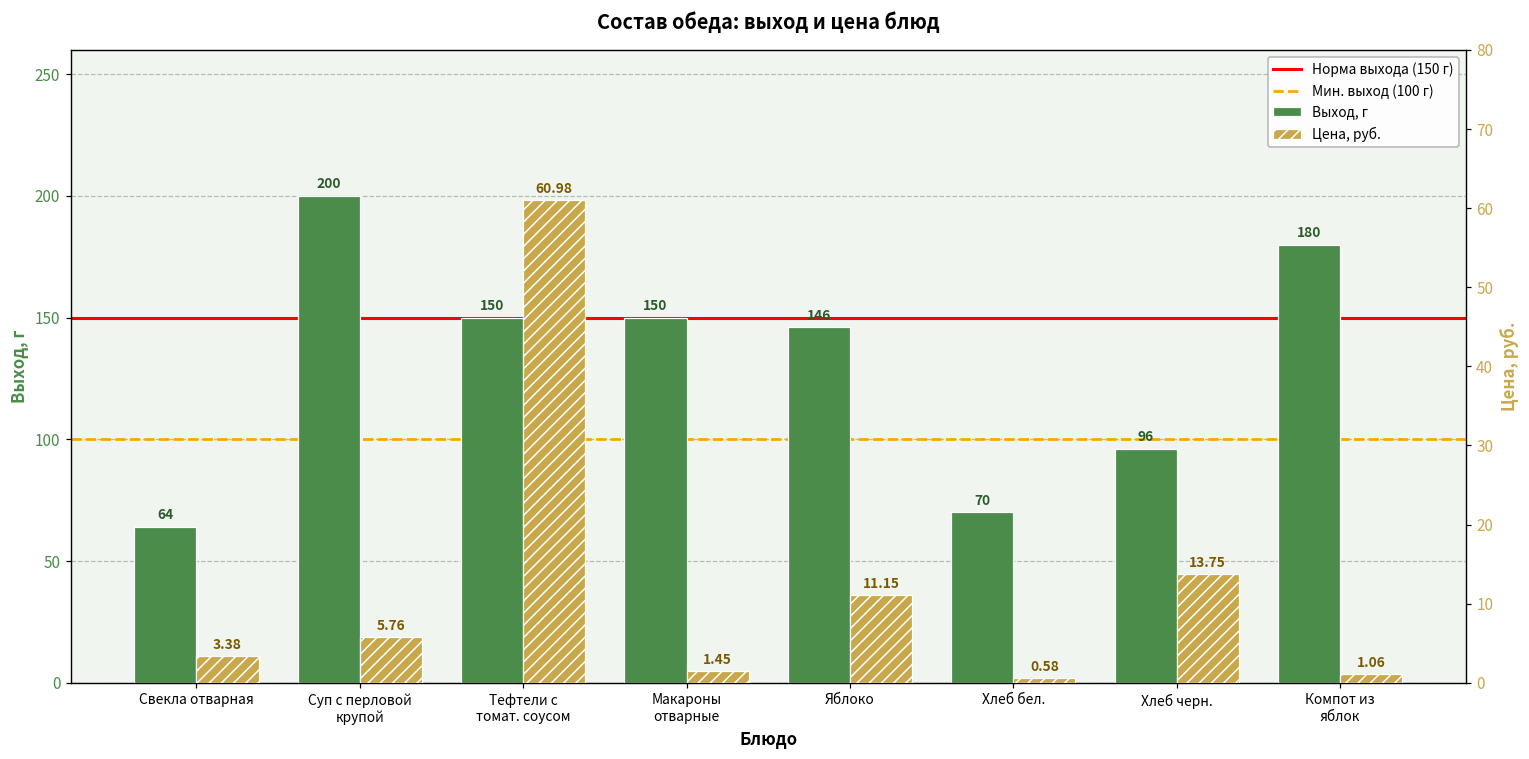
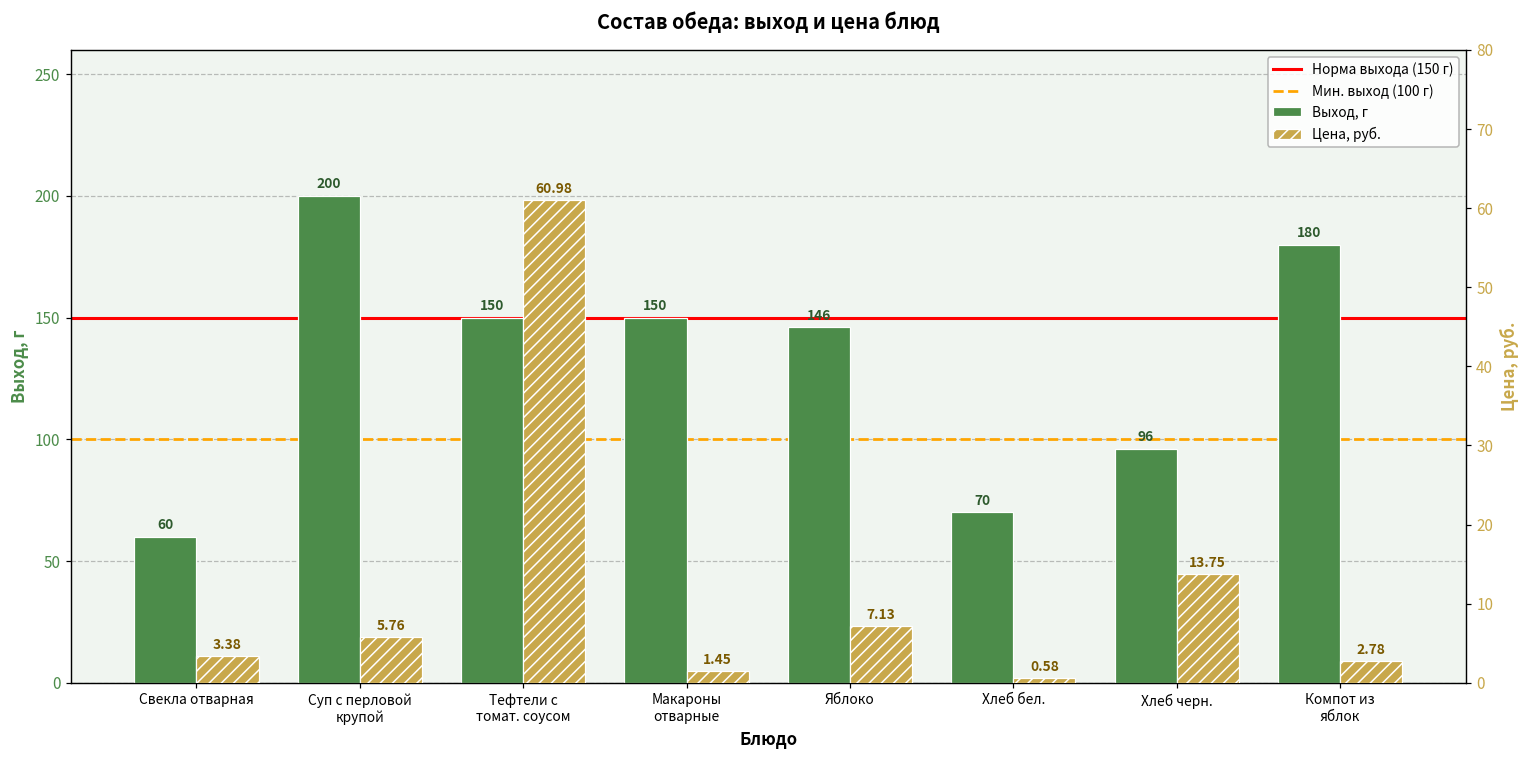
  {
    "Выход, г": {
-     "Свекла отварная": 64,
+     "Свекла отварная": 60,
      "Суп с перловой крупой": 200,
      "Тефтели с томат. соусом": 150,
      "Макароны отварные": 150,
      "Яблоко": 146,
      "Хлеб бел.": 70,
      "Хлеб черн.": 96,
      "Компот из яблок": 180
    },
    "Цена, руб.": {
      "Свекла отварная": 3.38,
      "Суп с перловой крупой": 5.76,
      "Тефтели с томат. соусом": 60.98,
      "Макароны отварные": 1.45,
-     "Яблоко": 11.15,
+     "Яблоко": 7.13,
      "Хлеб бел.": 0.58,
      "Хлеб черн.": 13.75,
-     "Компот из яблок": 1.06
+     "Компот из яблок": 2.78
    }
  }
